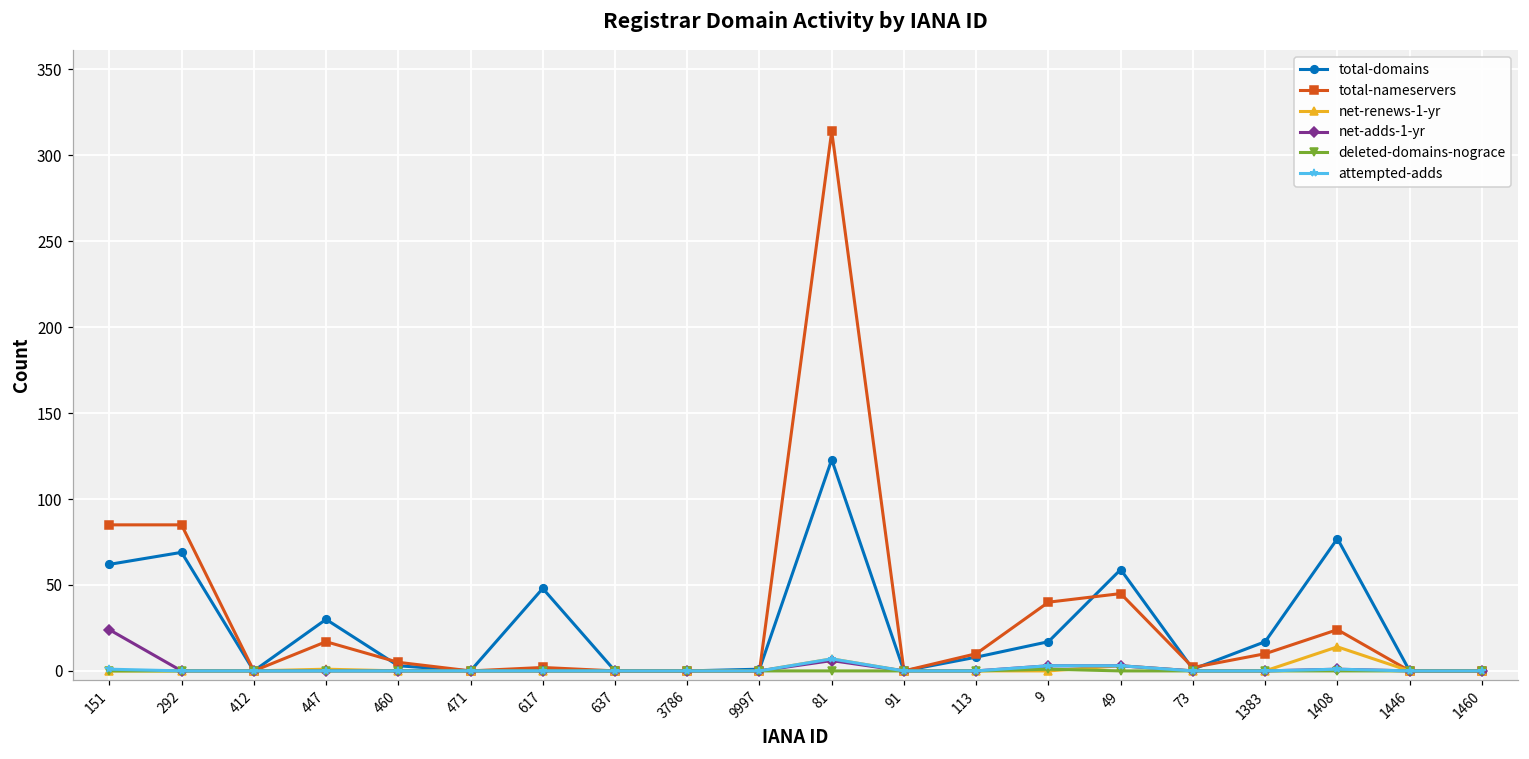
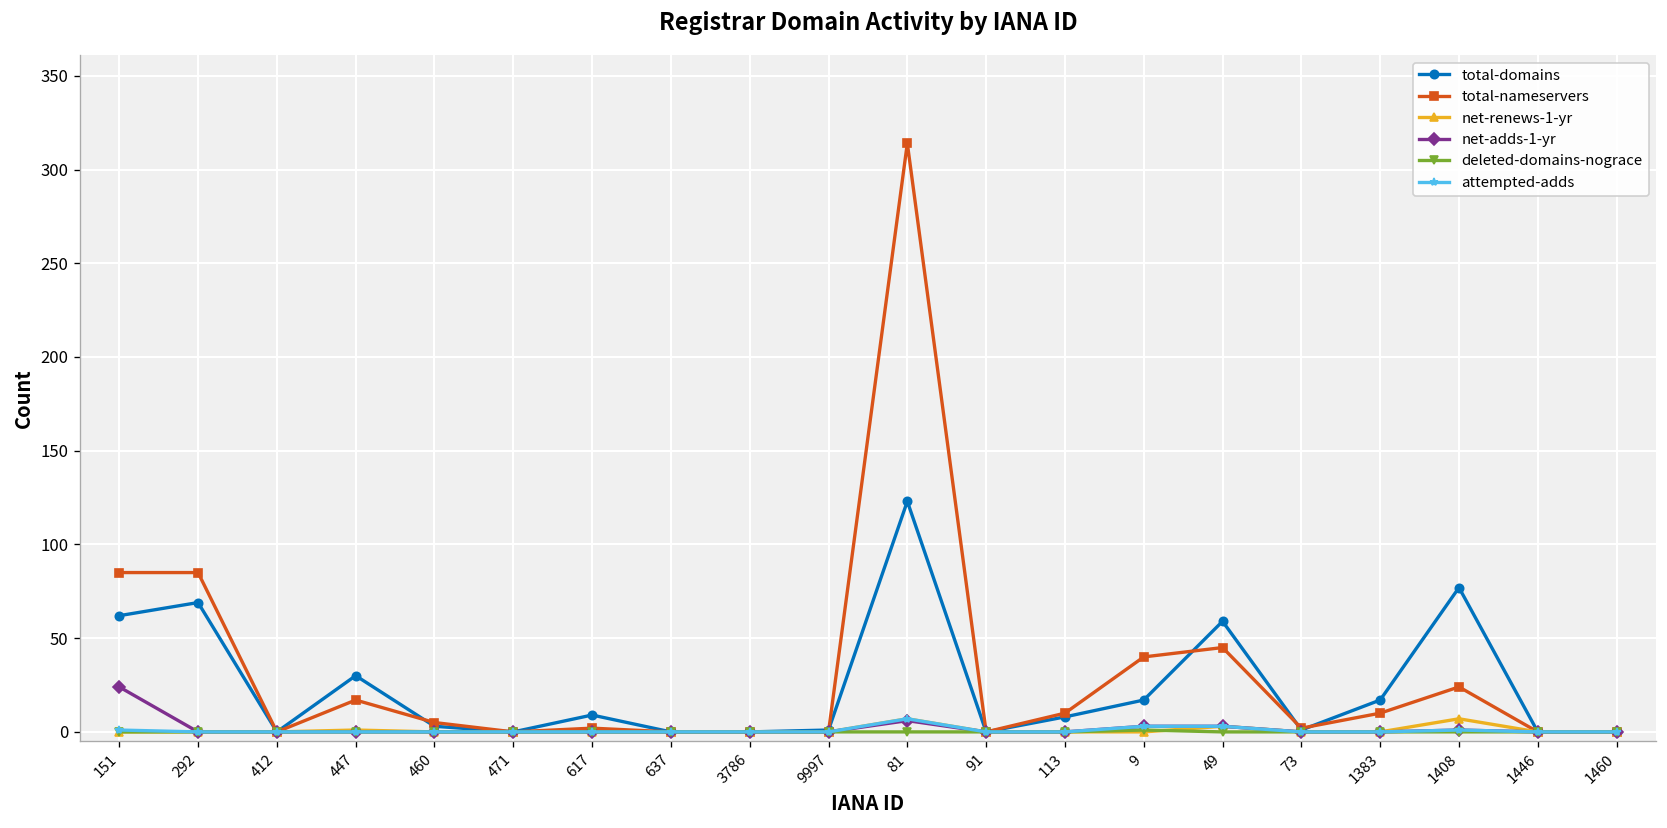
  {
    "total-domains": {
      "151": 62,
      "292": 69,
      "447": 30,
      "460": 3,
-     "617": 48,
+     "617": 9,
      "81": 123,
      "113": 8,
      "9": 17,
      "49": 59,
      "1383": 17,
      "1408": 77
    },
    "total-nameservers": {
      "151": 85,
      "292": 85,
      "447": 17,
      "460": 5,
      "617": 2,
      "81": 314,
      "113": 10,
      "9": 40,
      "49": 45,
      "1383": 10,
      "1408": 24
    },
    "net-renews-1-yr": {
-     "1408": 14
+     "1408": 7
    },
    "net-adds-1-yr": {
      "151": 24
    },
    "deleted-domains-nograce": {
      "81": 0,
      "49": 0
    }
  }
